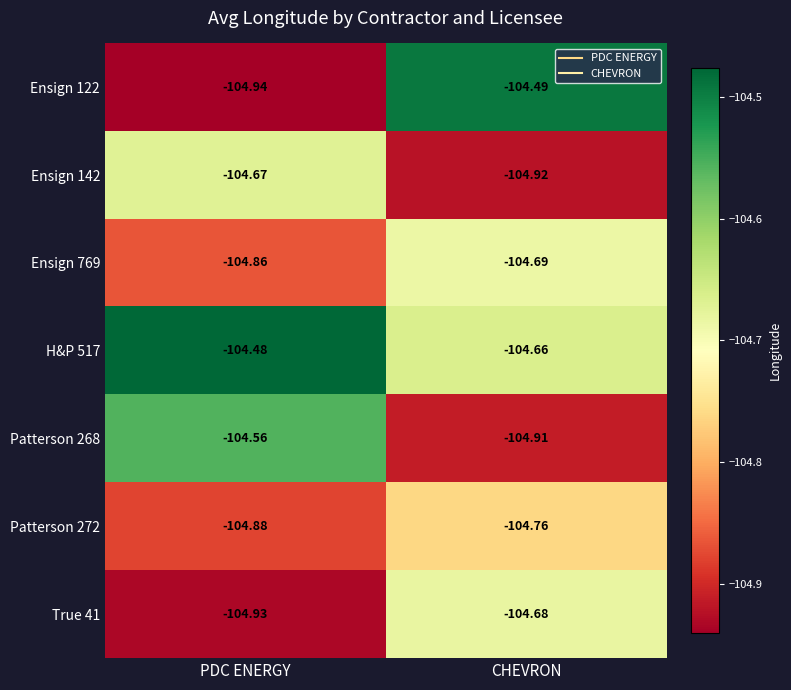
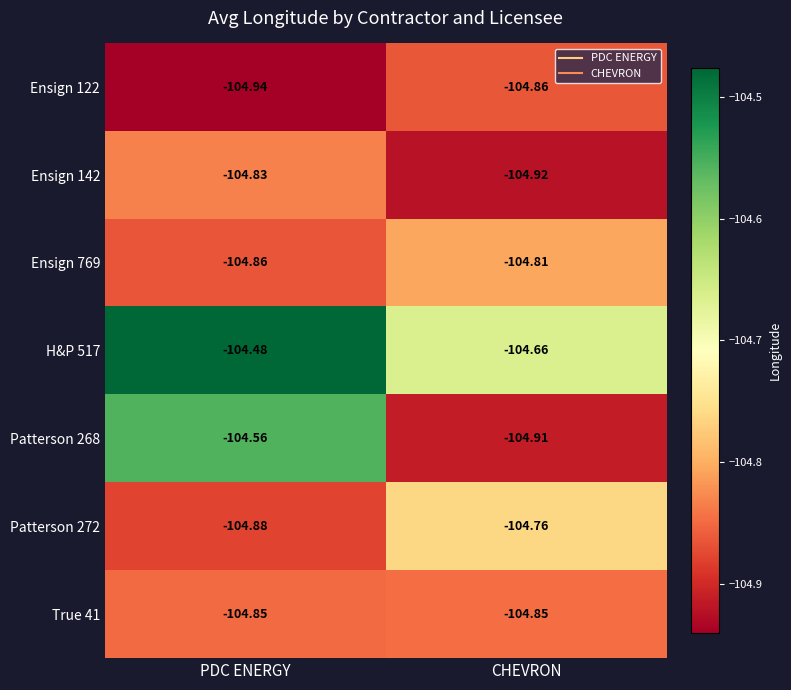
  {
    "Ensign 122": {
      "PDC ENERGY": -104.94,
-     "CHEVRON": -104.49
+     "CHEVRON": -104.86
    },
    "Ensign 142": {
-     "PDC ENERGY": -104.67,
+     "PDC ENERGY": -104.83,
      "CHEVRON": -104.92
    },
    "Ensign 769": {
      "PDC ENERGY": -104.86,
-     "CHEVRON": -104.69
+     "CHEVRON": -104.81
    },
    "H&P 517": {
      "PDC ENERGY": -104.48,
      "CHEVRON": -104.66
    },
    "Patterson 268": {
      "PDC ENERGY": -104.56,
      "CHEVRON": -104.91
    },
    "Patterson 272": {
      "PDC ENERGY": -104.88,
      "CHEVRON": -104.76
    },
    "True 41": {
-     "PDC ENERGY": -104.93,
-     "CHEVRON": -104.68
+     "PDC ENERGY": -104.85,
+     "CHEVRON": -104.85
    }
  }
